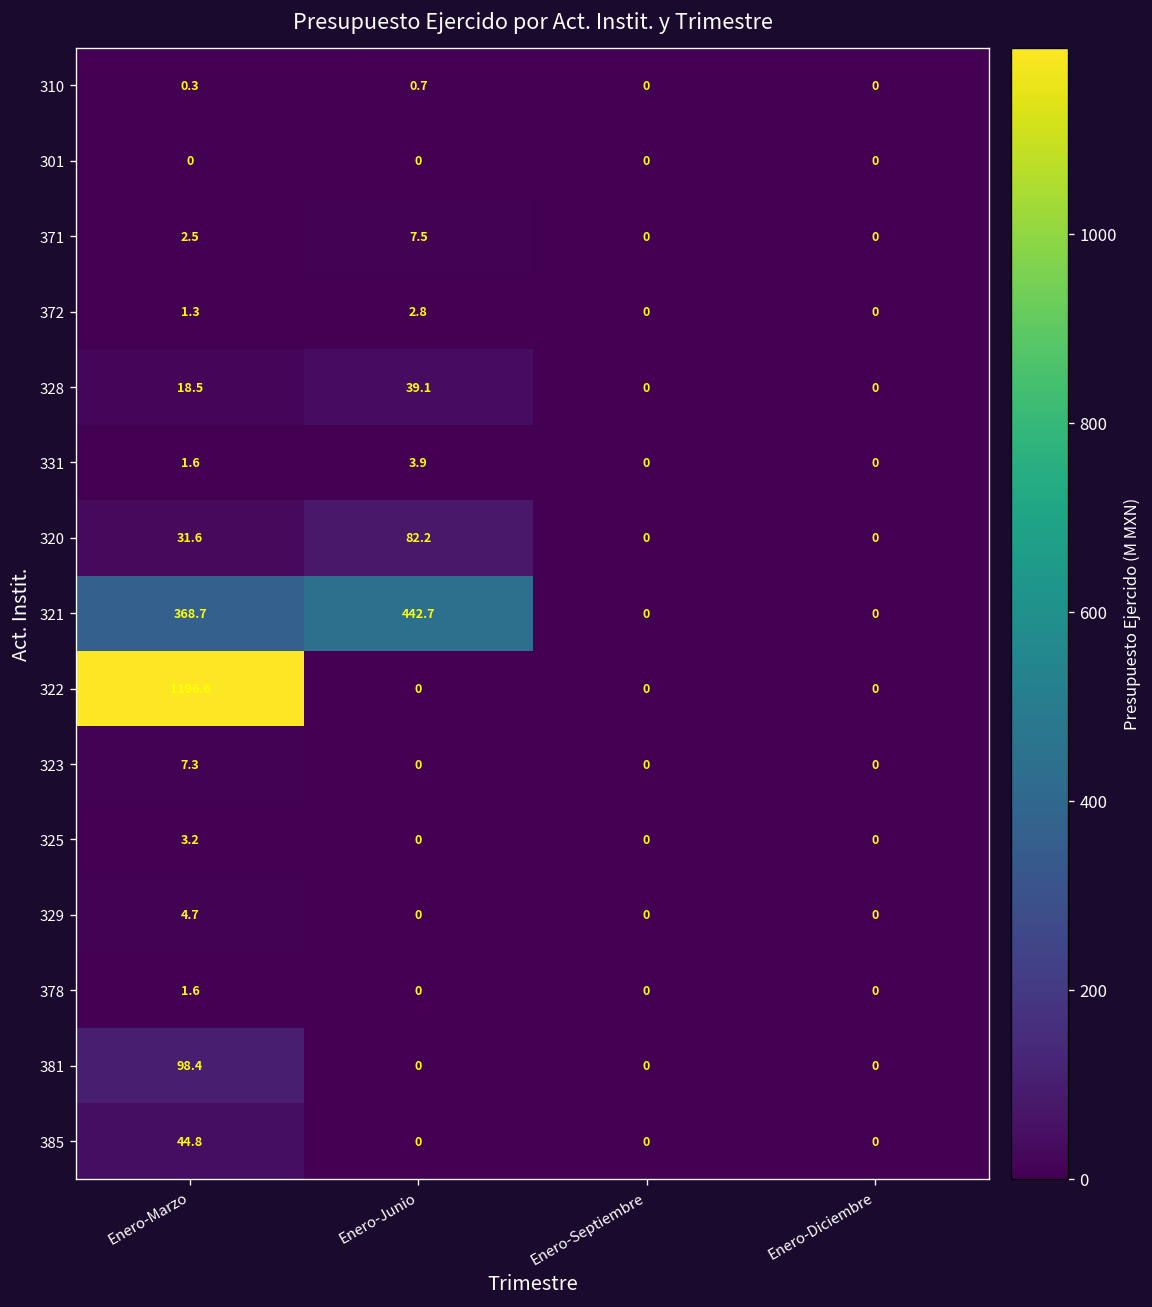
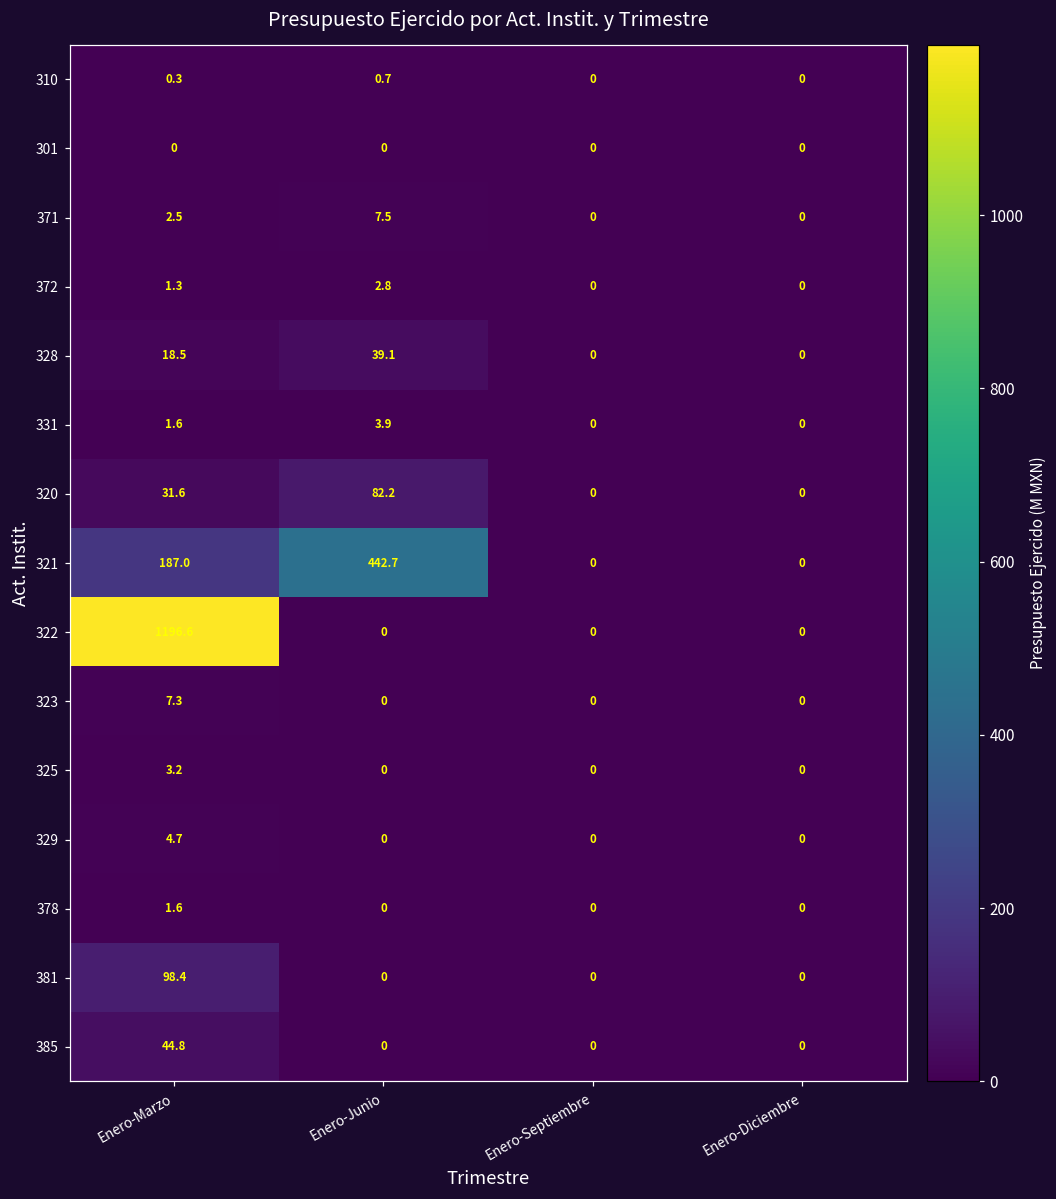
  {
    "310": {
      "Enero-Marzo": 0.3,
      "Enero-Junio": 0.7,
      "Enero-Septiembre": 0,
      "Enero-Diciembre": 0
    },
    "301": {
      "Enero-Marzo": 0,
      "Enero-Junio": 0,
      "Enero-Septiembre": 0,
      "Enero-Diciembre": 0
    },
    "371": {
      "Enero-Marzo": 2.5,
      "Enero-Junio": 7.5,
      "Enero-Septiembre": 0,
      "Enero-Diciembre": 0
    },
    "372": {
      "Enero-Marzo": 1.3,
      "Enero-Junio": 2.8,
      "Enero-Septiembre": 0,
      "Enero-Diciembre": 0
    },
    "328": {
      "Enero-Marzo": 18.5,
      "Enero-Junio": 39.1,
      "Enero-Septiembre": 0,
      "Enero-Diciembre": 0
    },
    "331": {
      "Enero-Marzo": 1.6,
      "Enero-Junio": 3.9,
      "Enero-Septiembre": 0,
      "Enero-Diciembre": 0
    },
    "320": {
      "Enero-Marzo": 31.6,
      "Enero-Junio": 82.2,
      "Enero-Septiembre": 0,
      "Enero-Diciembre": 0
    },
    "321": {
-     "Enero-Marzo": 368.7,
+     "Enero-Marzo": 187.0,
      "Enero-Junio": 442.7,
      "Enero-Septiembre": 0,
      "Enero-Diciembre": 0
    },
    "322": {
      "Enero-Junio": 0,
      "Enero-Septiembre": 0,
      "Enero-Diciembre": 0
    },
    "323": {
      "Enero-Marzo": 7.3,
      "Enero-Junio": 0,
      "Enero-Septiembre": 0,
      "Enero-Diciembre": 0
    },
    "325": {
      "Enero-Marzo": 3.2,
      "Enero-Junio": 0,
      "Enero-Septiembre": 0,
      "Enero-Diciembre": 0
    },
    "329": {
      "Enero-Marzo": 4.7,
      "Enero-Junio": 0,
      "Enero-Septiembre": 0,
      "Enero-Diciembre": 0
    },
    "378": {
      "Enero-Marzo": 1.6,
      "Enero-Junio": 0,
      "Enero-Septiembre": 0,
      "Enero-Diciembre": 0
    },
    "381": {
      "Enero-Marzo": 98.4,
      "Enero-Junio": 0,
      "Enero-Septiembre": 0,
      "Enero-Diciembre": 0
    },
    "385": {
      "Enero-Marzo": 44.8,
      "Enero-Junio": 0,
      "Enero-Septiembre": 0,
      "Enero-Diciembre": 0
    }
  }
